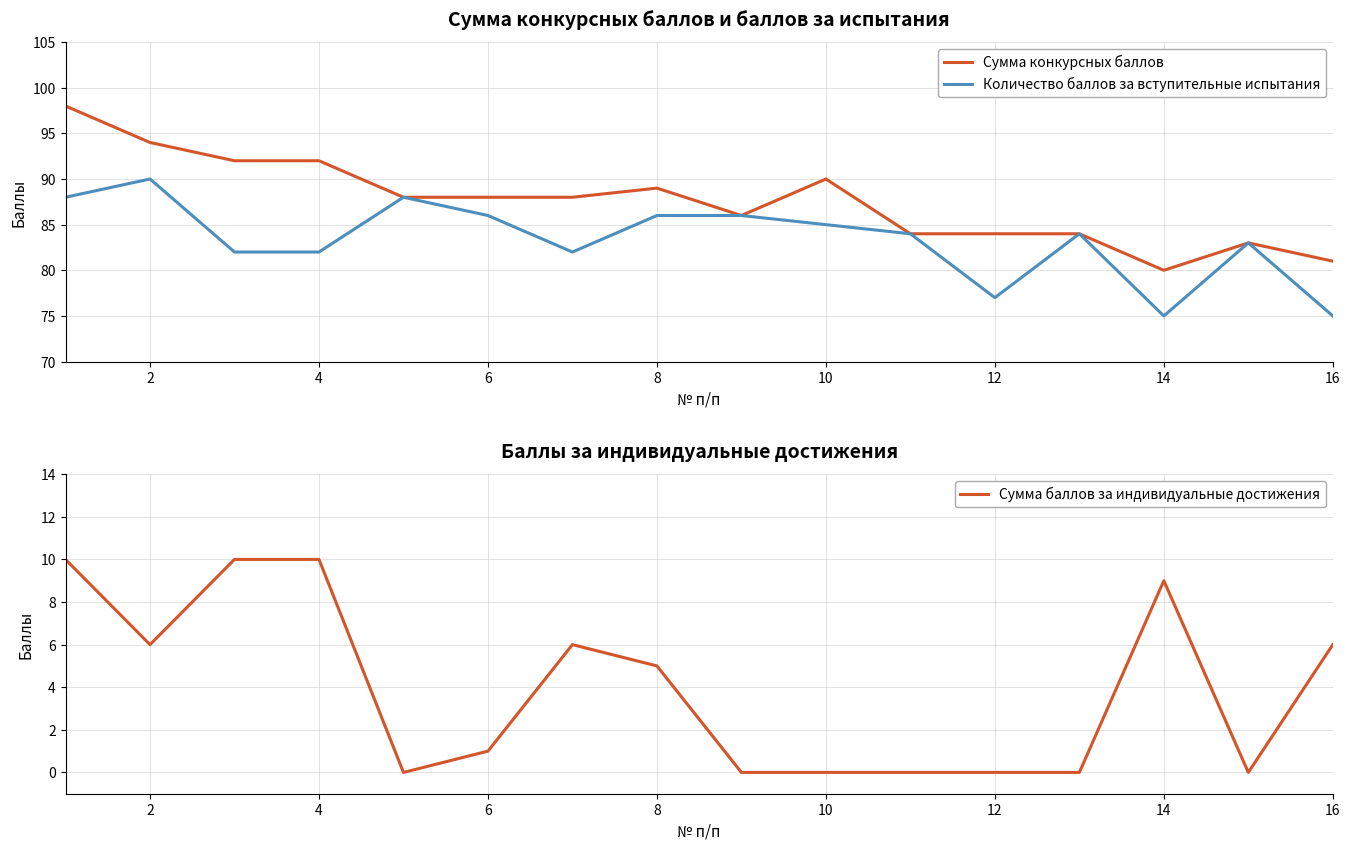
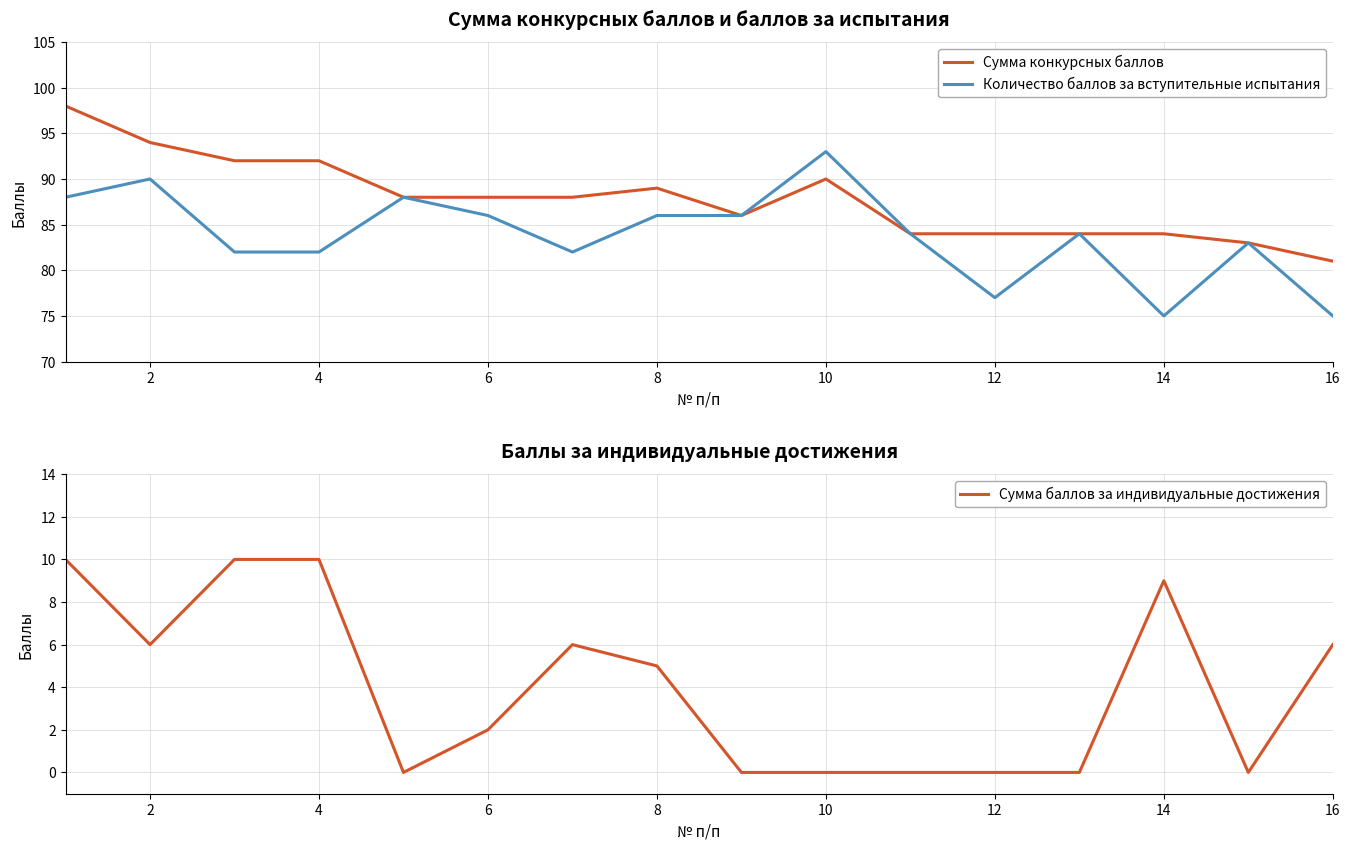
  {
    "Сумма конкурсных баллов и баллов за испытания": {
      "Сумма конкурсных баллов": {
        "2": 94,
        "4": 92,
        "6": 88,
        "8": 89,
        "10": 90,
        "12": 84,
-       "14": 80,
+       "14": 84,
        "16": 81
      },
      "Количество баллов за вступительные испытания": {
        "2": 90,
        "4": 82,
        "6": 86,
        "8": 86,
-       "10": 85,
+       "10": 93,
        "12": 77,
        "14": 75,
        "16": 75
      }
    },
    "Баллы за индивидуальные достижения": {
      "2": 6,
      "4": 10,
-     "6": 1,
+     "6": 2,
      "8": 5,
      "10": 0,
      "12": 0,
      "14": 9,
      "16": 6
    }
  }
